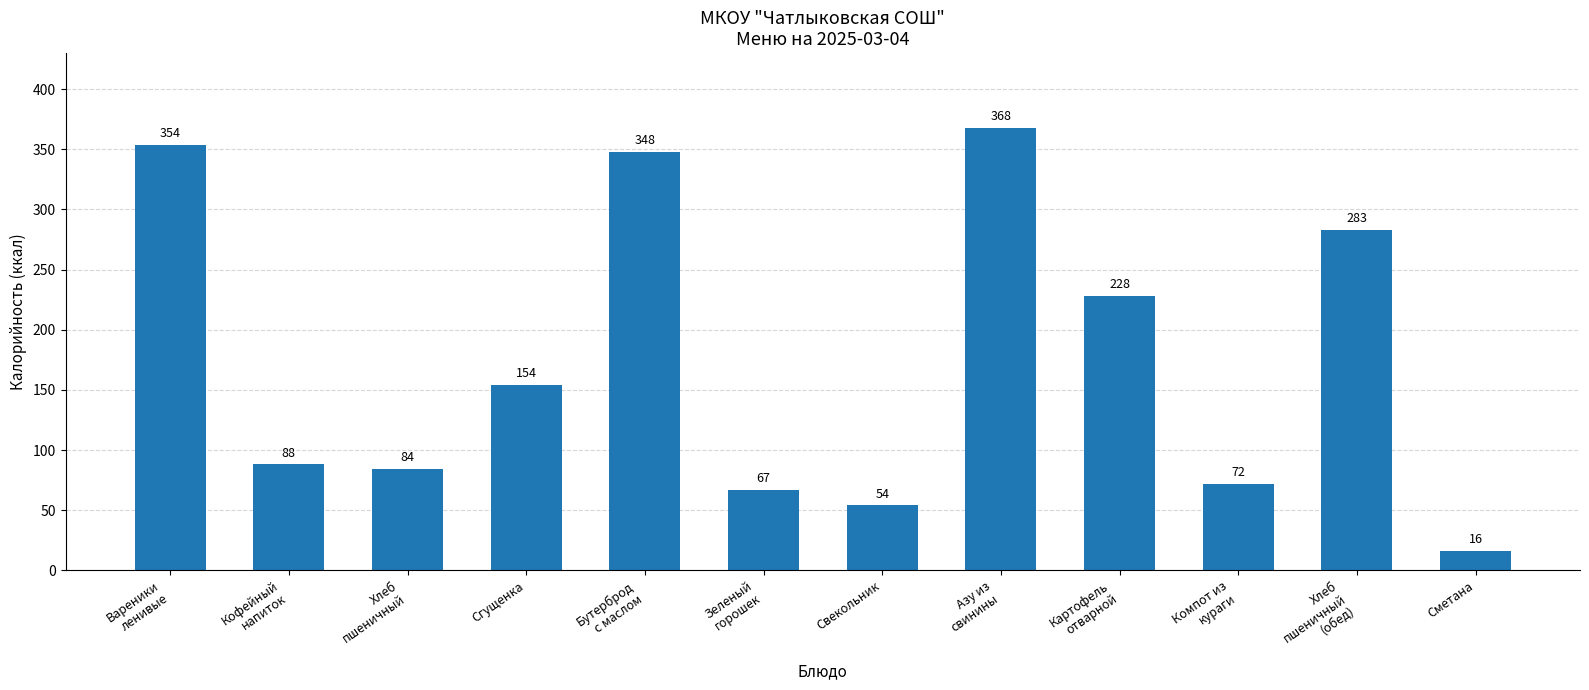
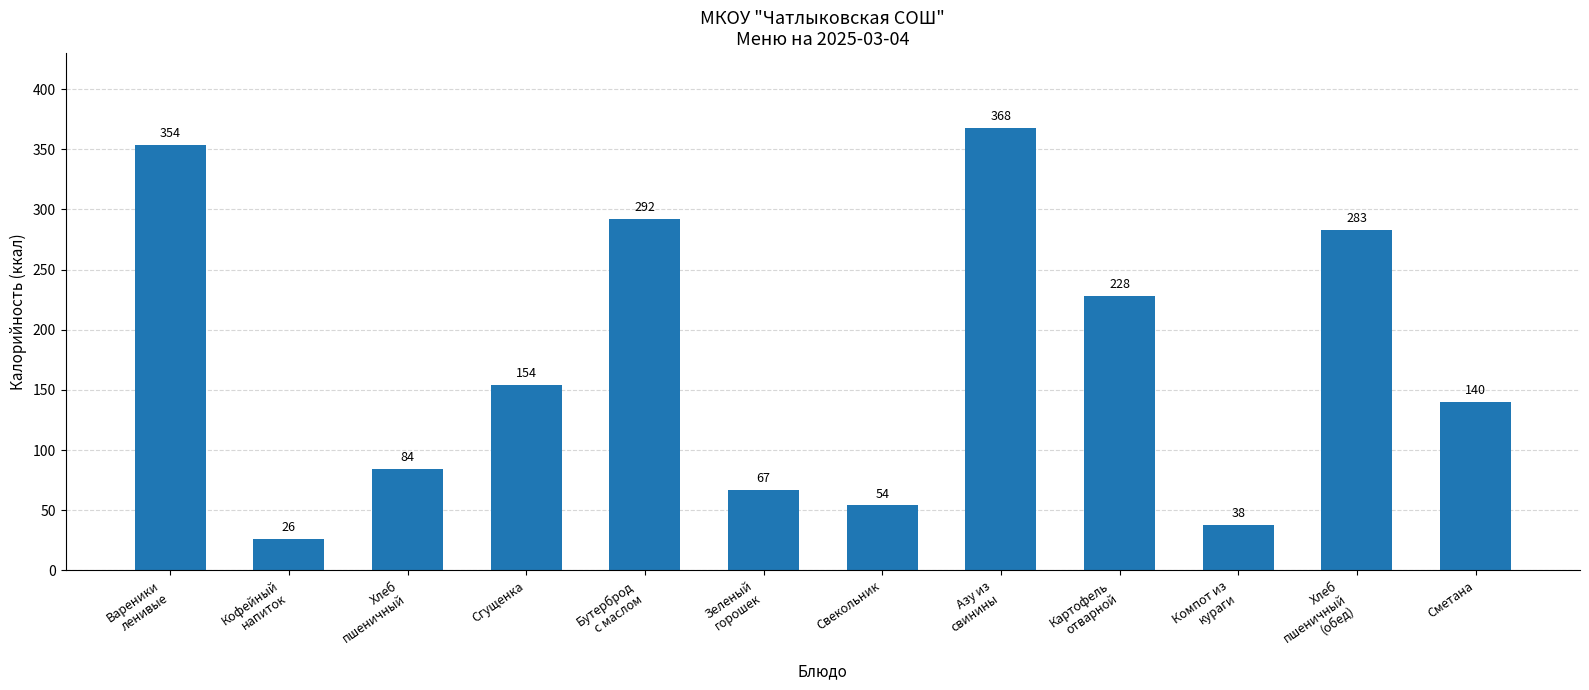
  {
    "Вареники ленивые": 354,
-   "Кофейный напиток": 88,
+   "Кофейный напиток": 26,
    "Хлеб пшеничный": 84,
    "Сгущенка": 154,
-   "Бутерброд с маслом": 348,
+   "Бутерброд с маслом": 292,
    "Зеленый горошек": 67,
    "Свекольник": 54,
    "Азу из свинины": 368,
    "Картофель отварной": 228,
-   "Компот из кураги": 72,
+   "Компот из кураги": 38,
    "Хлеб пшеничный (обед)": 283,
-   "Сметана": 16
+   "Сметана": 140
  }
